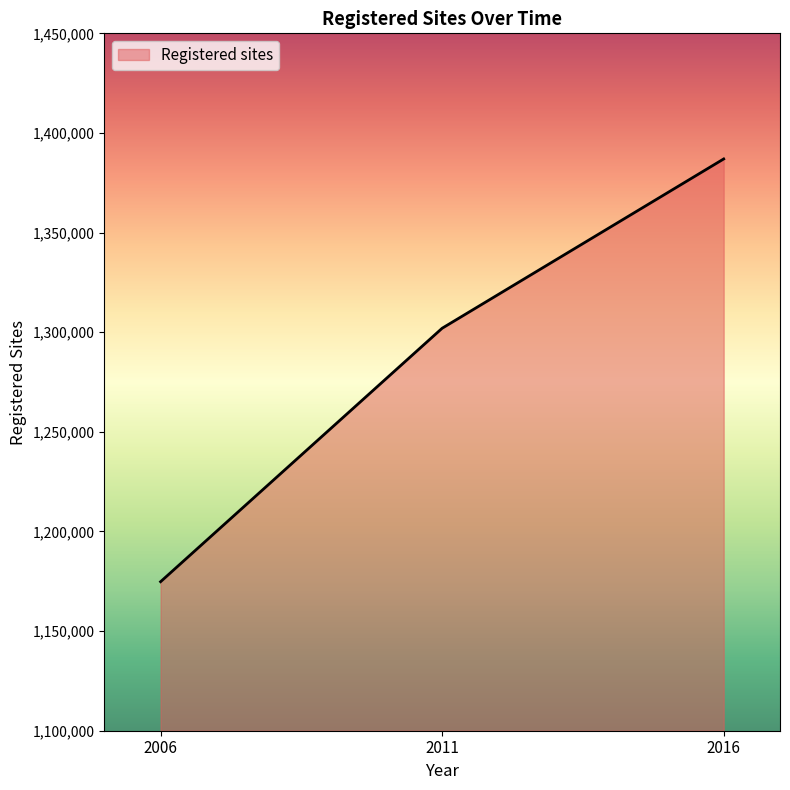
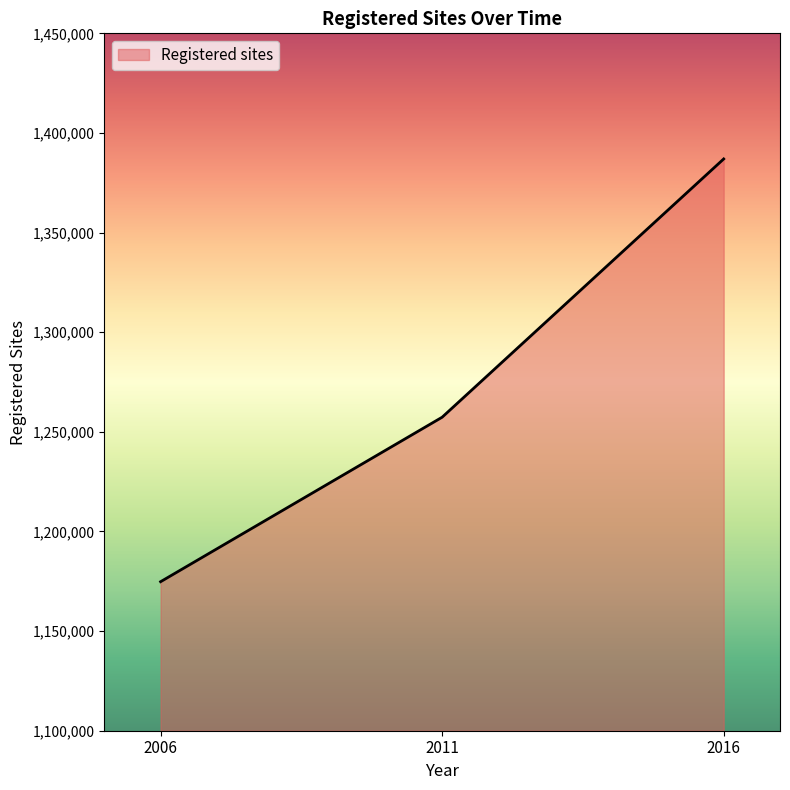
  {
    "2006": "1,175,000",
-   "2011": "1,302,000",
+   "2011": "1,257,000",
    "2016": "1,387,000"
  }
